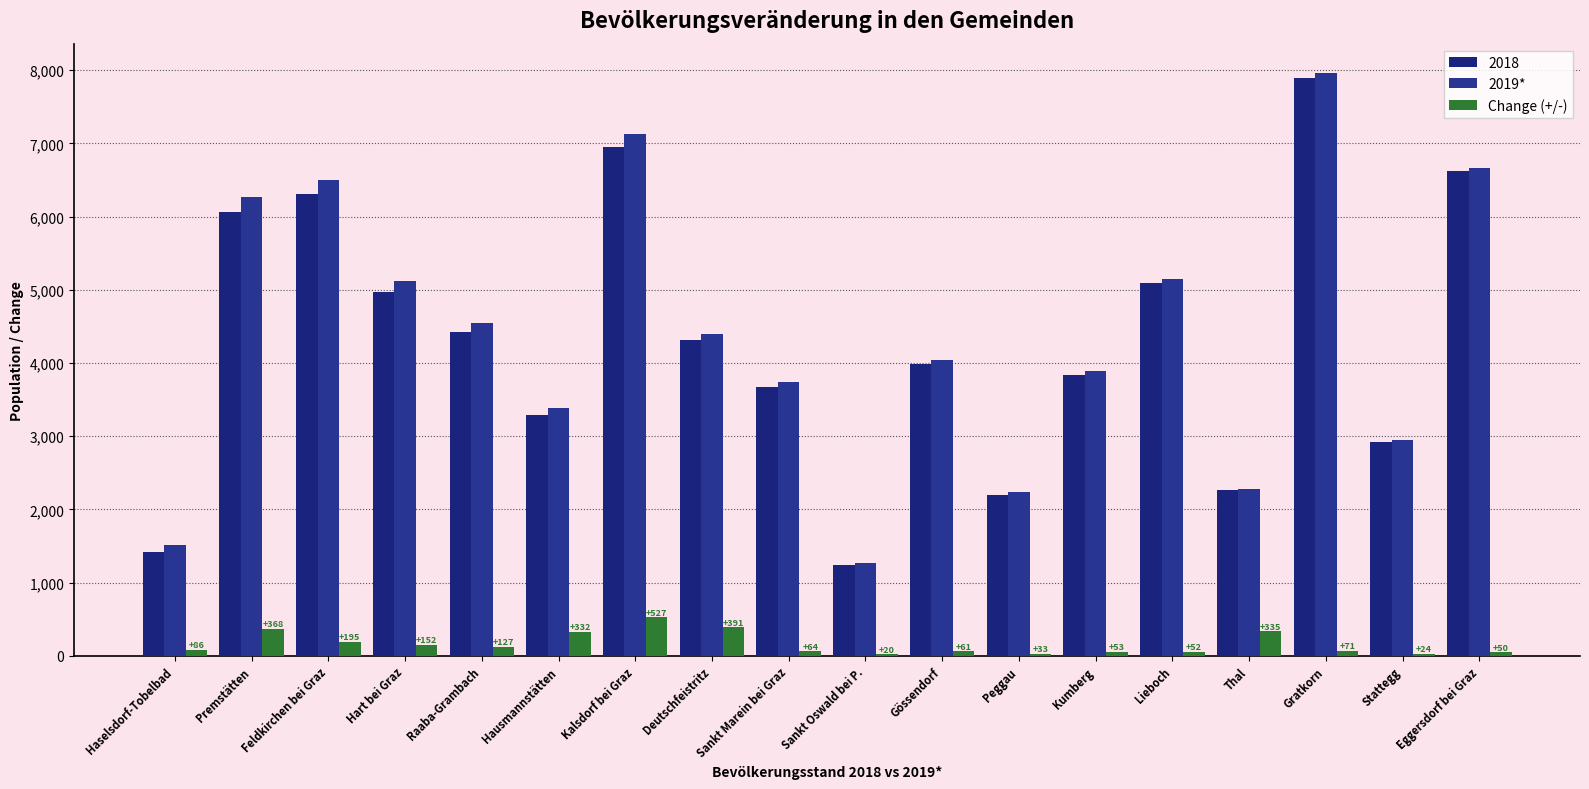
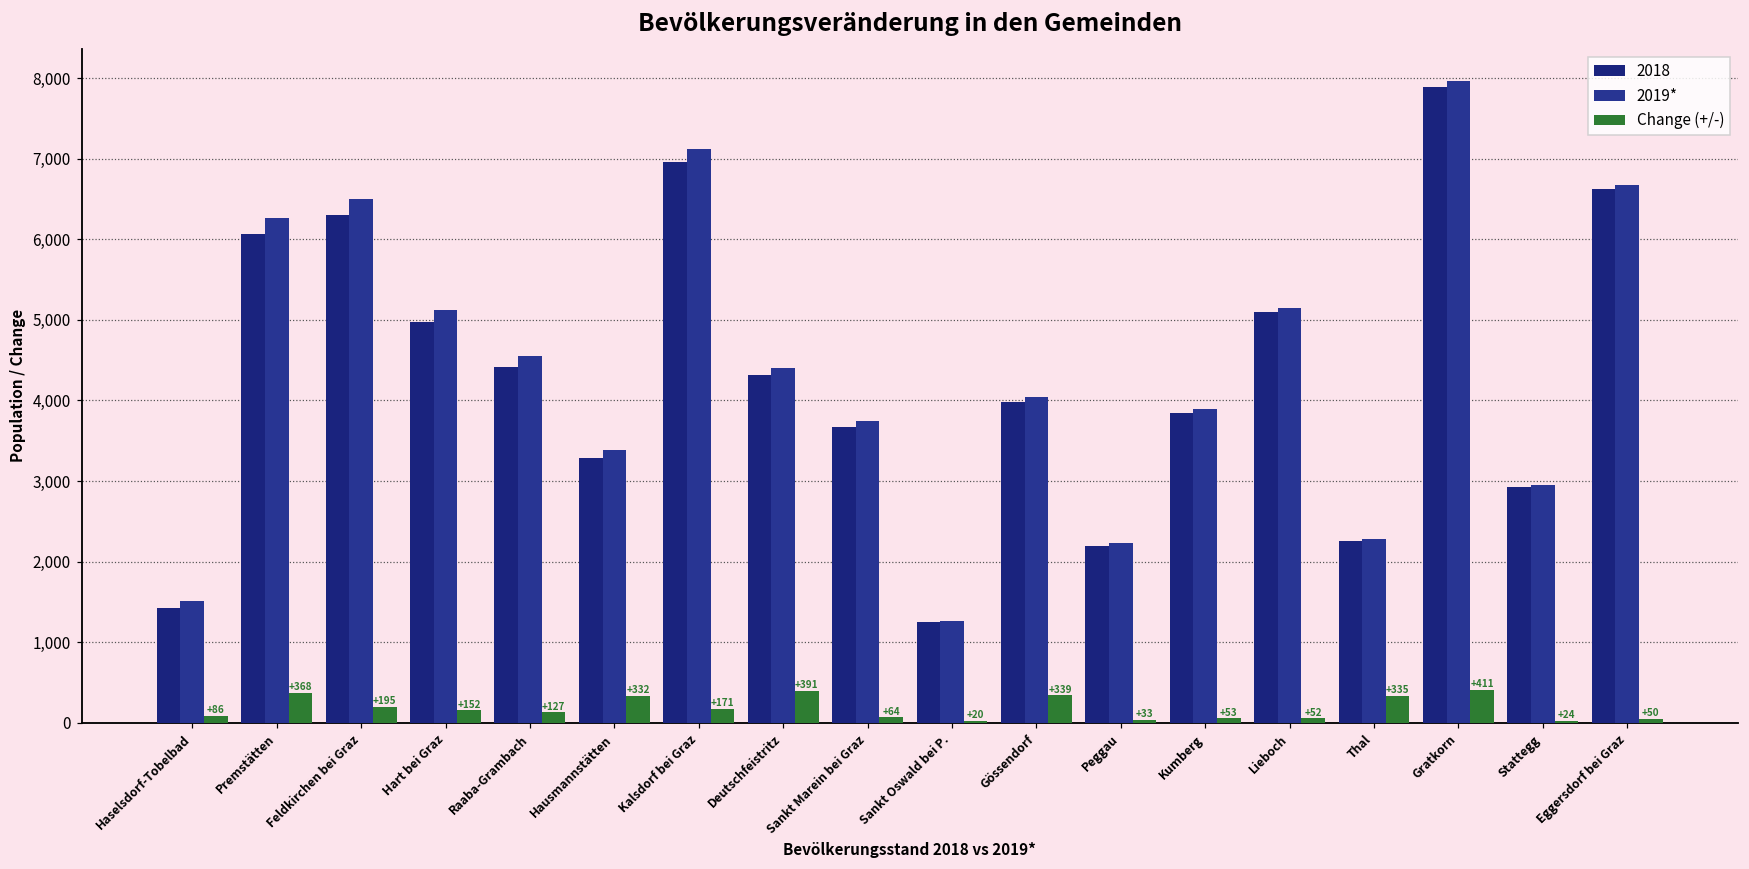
  {
    "Change (+/-)": {
      "Haselsdorf-Tobelbad": "+86",
      "Premstätten": "+368",
      "Feldkirchen bei Graz": "+195",
      "Hart bei Graz": "+152",
      "Raaba-Grambach": "+127",
      "Hausmannstätten": "+332",
-     "Kalsdorf bei Graz": "+527",
+     "Kalsdorf bei Graz": "+171",
      "Deutschfeistritz": "+391",
      "Sankt Marein bei Graz": "+64",
      "Sankt Oswald bei P.": "+20",
-     "Gössendorf": "+61",
+     "Gössendorf": "+339",
      "Peggau": "+33",
      "Kumberg": "+53",
      "Lieboch": "+52",
      "Thal": "+335",
-     "Gratkorn": "+71",
+     "Gratkorn": "+411",
      "Stattegg": "+24",
      "Eggersdorf bei Graz": "+50"
    }
  }
